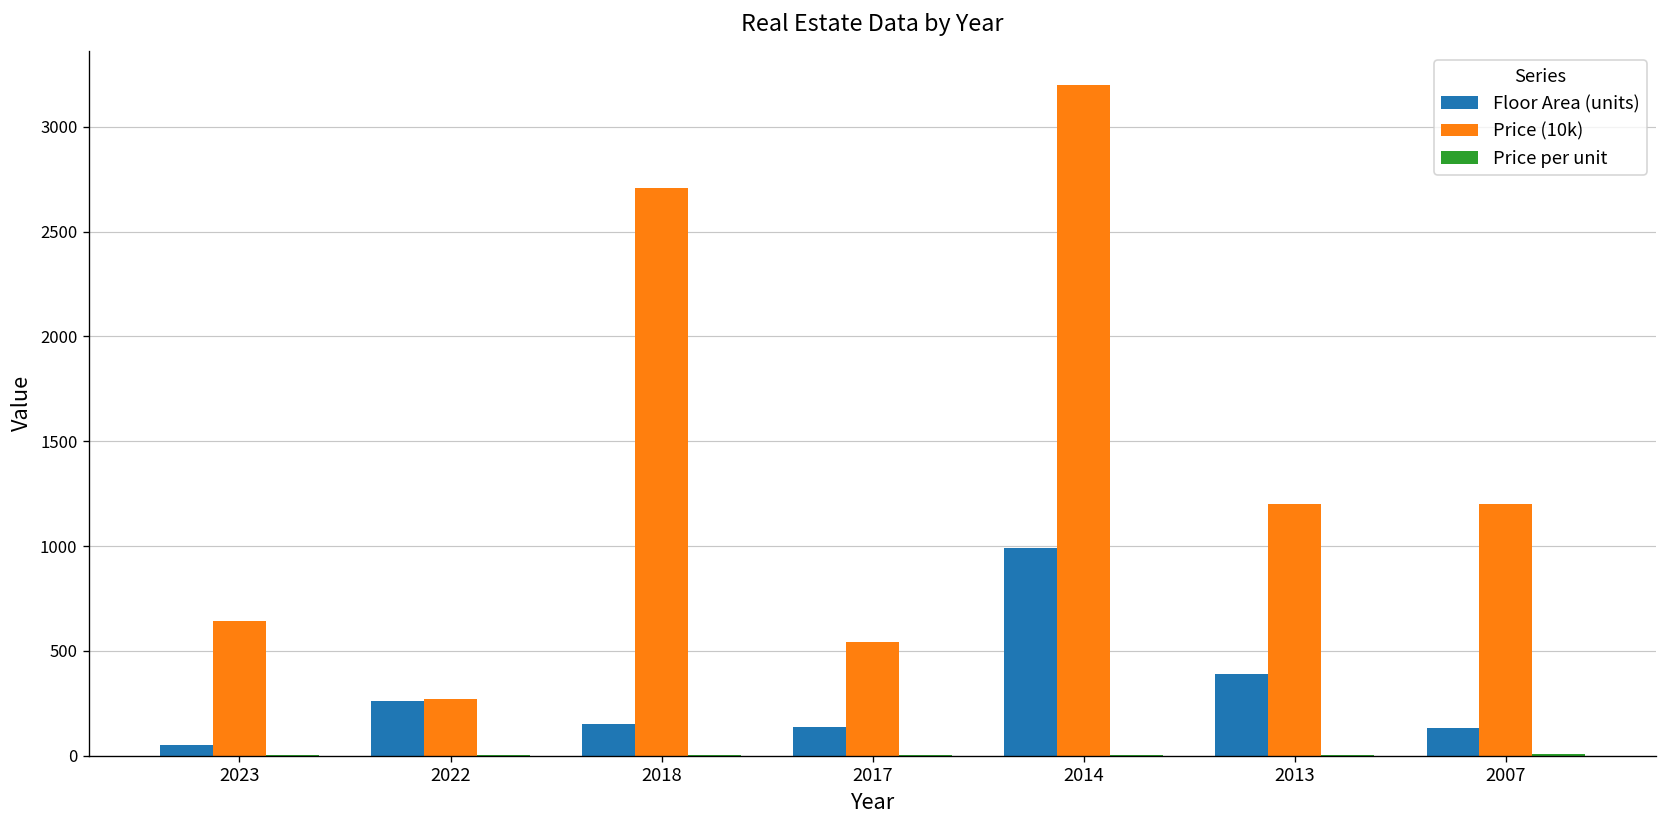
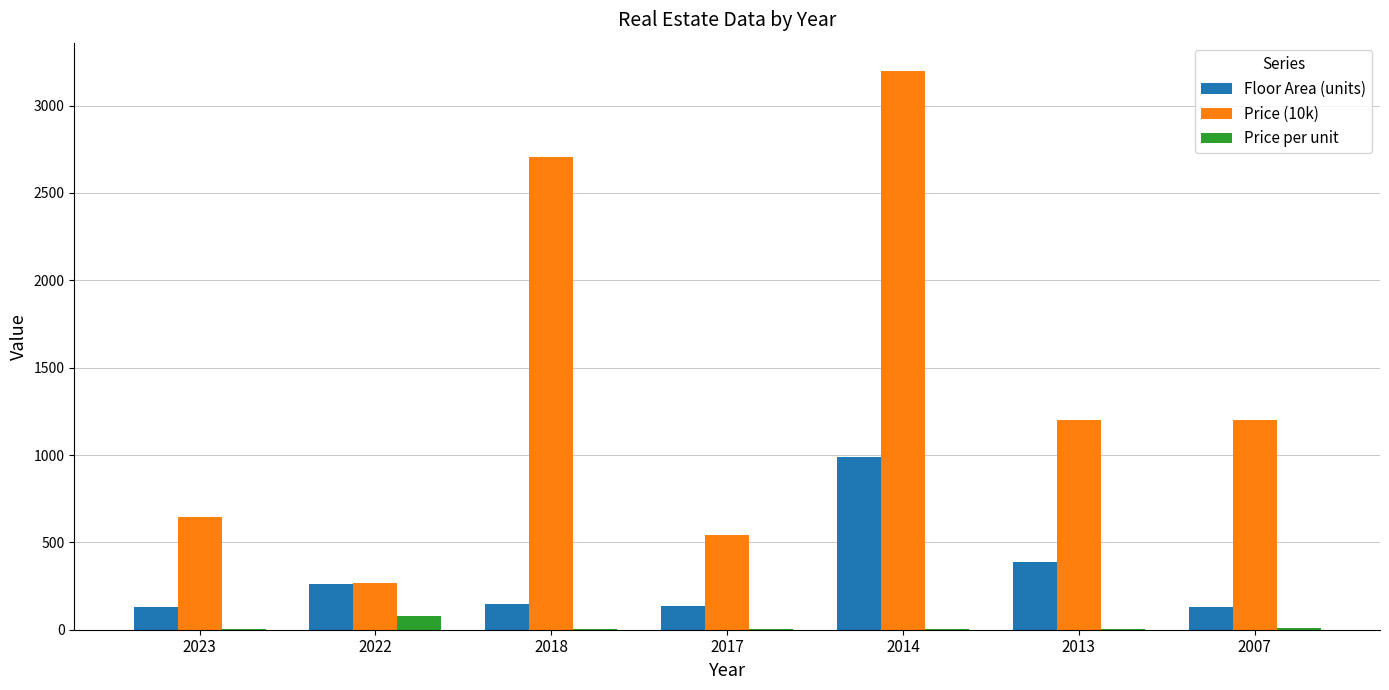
  {
    "Floor Area (units)": {
-     "2023": 50,
+     "2023": 130,
      "2022": 260,
      "2018": 150,
      "2017": 140,
      "2014": 990,
      "2013": 390,
      "2007": 130
    },
    "Price (10k)": {
      "2023": 640,
      "2022": 270,
      "2018": 2710,
      "2017": 540,
      "2014": 3200,
      "2013": 1200,
      "2007": 1200
    },
    "Price per unit": {
-     "2022": 0
+     "2022": 80
    }
  }
